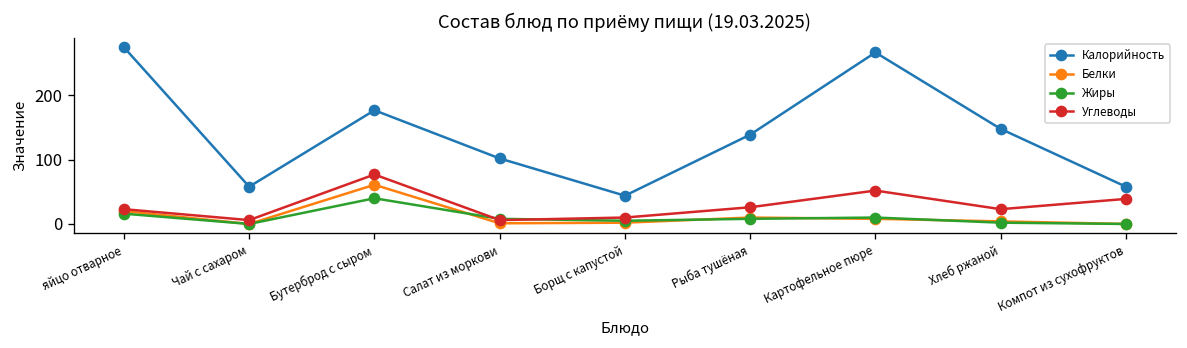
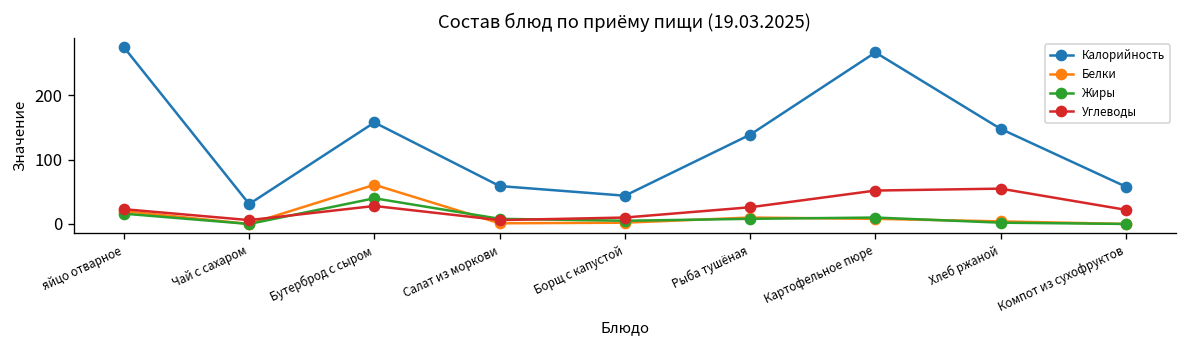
  {
    "Калорийность": {
      "яйцо отварное": 280,
-     "Чай с сахаром": 60,
-     "Бутерброд с сыром": 180,
-     "Салат из моркови": 100,
+     "Чай с сахаром": 30,
+     "Бутерброд с сыром": 160,
+     "Салат из моркови": 60,
      "Борщ с капустой": 40,
      "Рыба тушёная": 140,
      "Картофельное пюре": 270,
      "Хлеб ржаной": 150,
      "Компот из сухофруктов": 60
    },
    "Белки": {
      "Бутерброд с сыром": 60,
      "Салат из моркови": 0
    },
    "Жиры": {
      "Бутерброд с сыром": 40
    },
    "Углеводы": {
      "Чай с сахаром": 10,
-     "Бутерброд с сыром": 80,
+     "Бутерброд с сыром": 30,
      "Борщ с капустой": 10,
      "Рыба тушёная": 30,
      "Картофельное пюре": 50,
-     "Хлеб ржаной": 20,
-     "Компот из сухофруктов": 40
+     "Хлеб ржаной": 60,
+     "Компот из сухофруктов": 20
    }
  }
